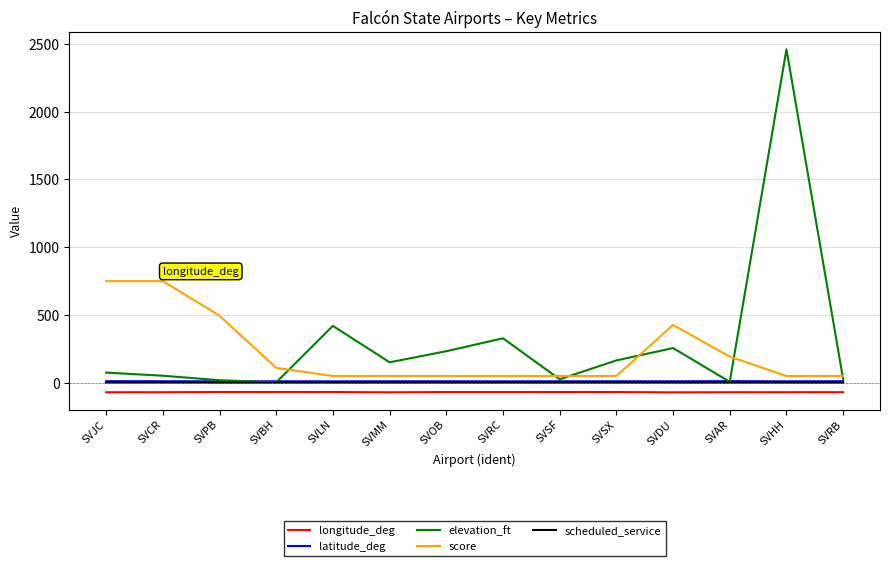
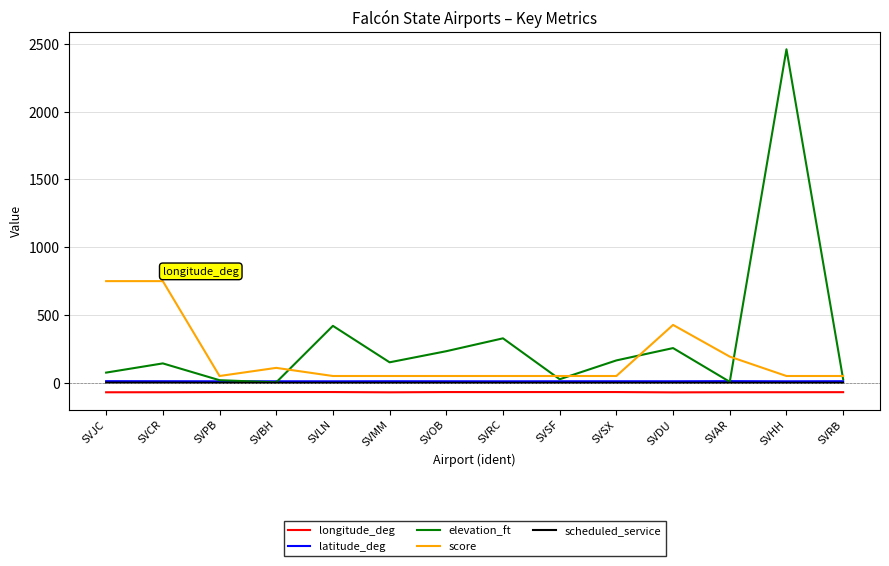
  {
    "longitude_deg": {
      "SVJC": -70,
      "SVCR": -70,
      "SVPB": -70,
      "SVBH": -70,
      "SVLN": -70,
      "SVMM": -70,
      "SVOB": -70,
      "SVRC": -70,
      "SVSF": -70,
      "SVSX": -70,
      "SVDU": -70,
      "SVAR": -70,
      "SVHH": -70,
      "SVRB": -70
    },
    "elevation_ft": {
      "SVJC": 80,
-     "SVCR": 50,
+     "SVCR": 140,
      "SVLN": 420,
      "SVMM": 150,
      "SVOB": 230,
      "SVRC": 330,
      "SVSX": 170,
      "SVDU": 260,
      "SVHH": 2460
    },
    "score": {
      "SVJC": 750,
      "SVCR": 750,
-     "SVPB": 500,
+     "SVPB": 50,
      "SVBH": 110,
      "SVLN": 50,
      "SVMM": 50,
      "SVOB": 50,
      "SVRC": 50,
      "SVSF": 50,
      "SVSX": 50,
      "SVDU": 430,
      "SVAR": 190,
      "SVHH": 50,
      "SVRB": 50
    }
  }
